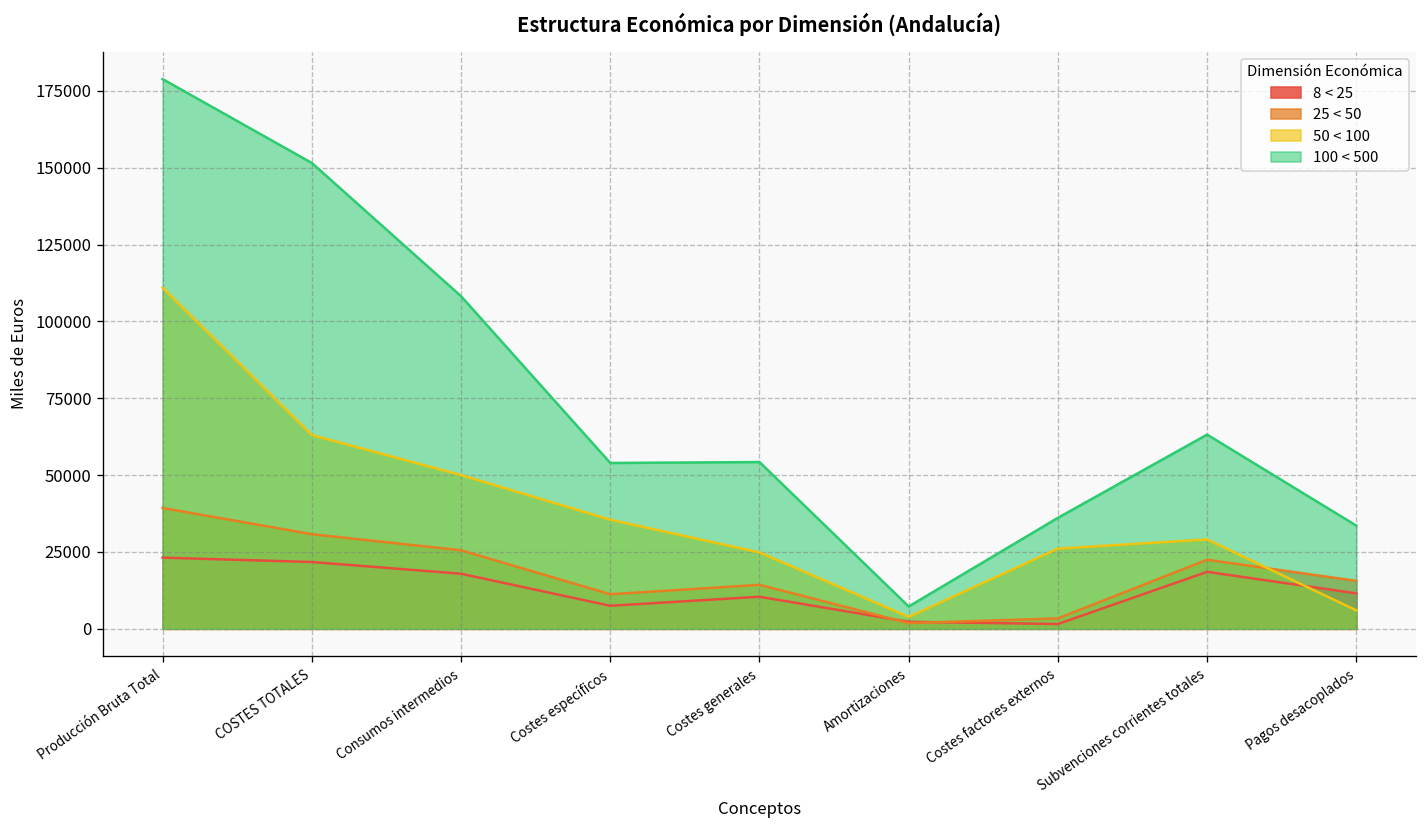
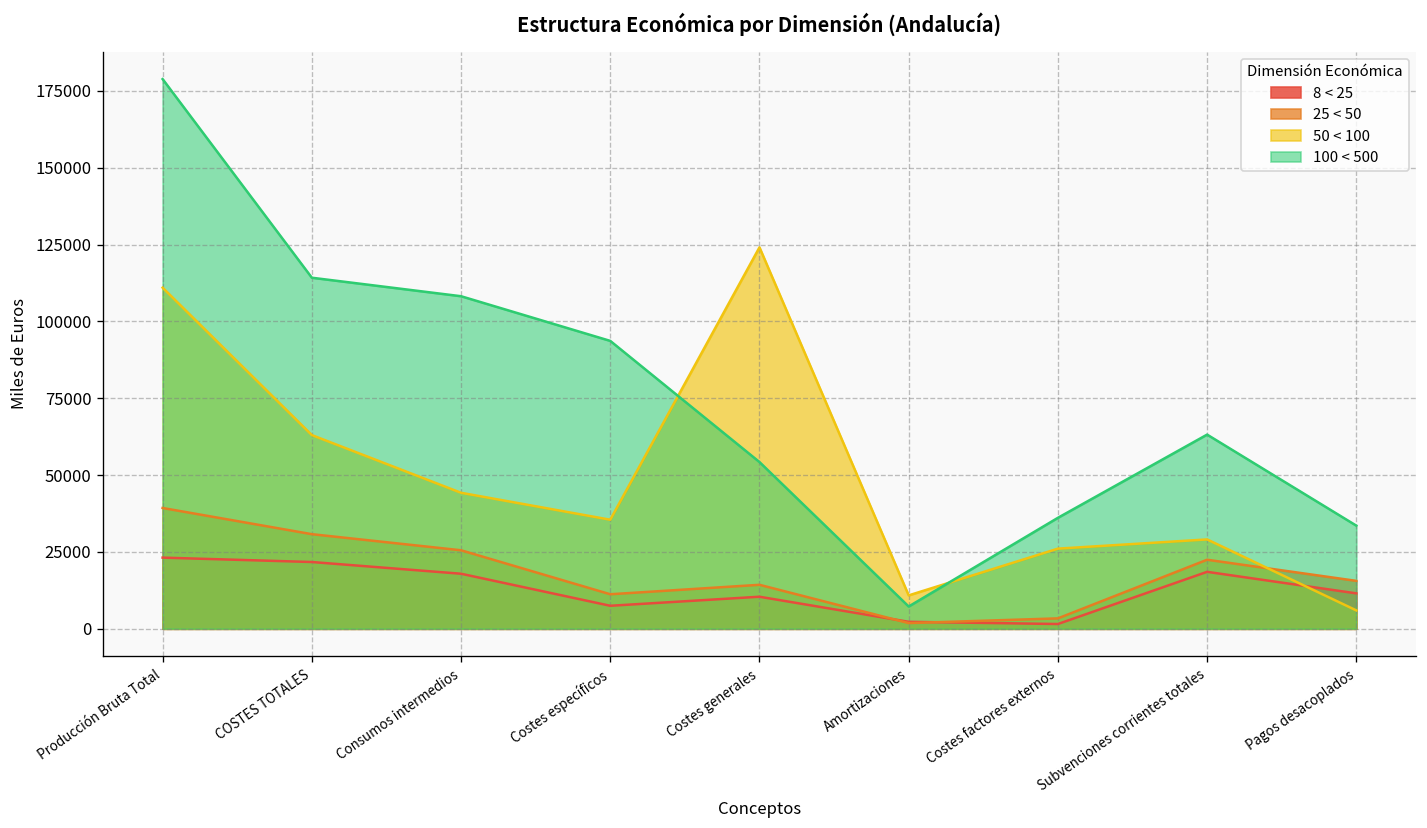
  {
    "50 < 100": {
      "Producción Bruta Total": 111000,
      "COSTES TOTALES": 63000,
-     "Consumos intermedios": 50000,
+     "Consumos intermedios": 44000,
      "Costes específicos": 35000,
-     "Costes generales": 25000,
-     "Amortizaciones": 4000,
+     "Costes generales": 124000,
+     "Amortizaciones": 11000,
      "Costes factores externos": 26000,
      "Subvenciones corrientes totales": 29000,
      "Pagos desacoplados": 6000
    },
    "100 < 500": {
      "Producción Bruta Total": 179000,
-     "COSTES TOTALES": 152000,
+     "COSTES TOTALES": 114000,
      "Consumos intermedios": 108000,
-     "Costes específicos": 54000,
+     "Costes específicos": 94000,
      "Costes generales": 54000,
      "Amortizaciones": 7000,
      "Costes factores externos": 36000,
      "Subvenciones corrientes totales": 63000,
      "Pagos desacoplados": 34000
    }
  }
